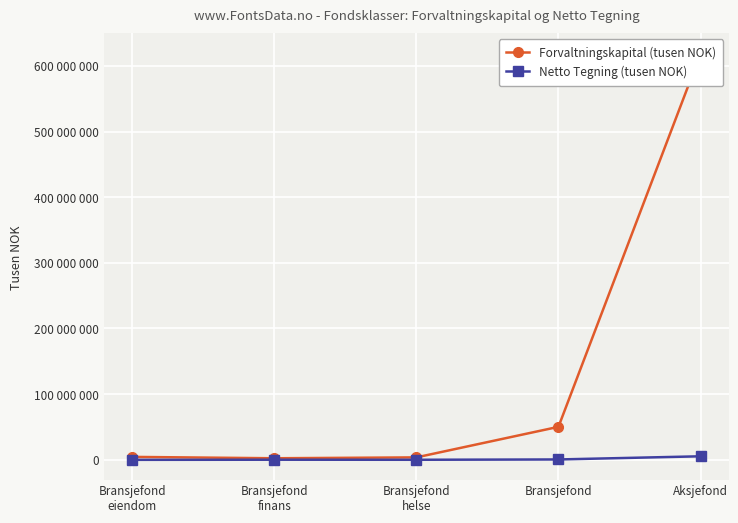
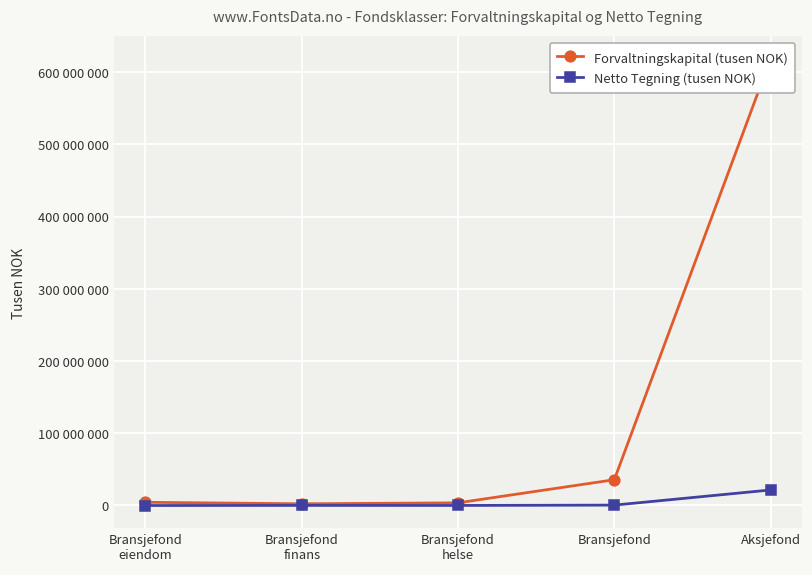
  {
    "Forvaltningskapital (tusen NOK)": {
      "Bransjefond eiendom": 0,
-     "Bransjefond": 50000000
+     "Bransjefond": 40000000
    },
    "Netto Tegning (tusen NOK)": {
      "Bransjefond eiendom": 0,
      "Bransjefond": 0,
-     "Aksjefond": 10000000
+     "Aksjefond": 20000000
    }
  }
